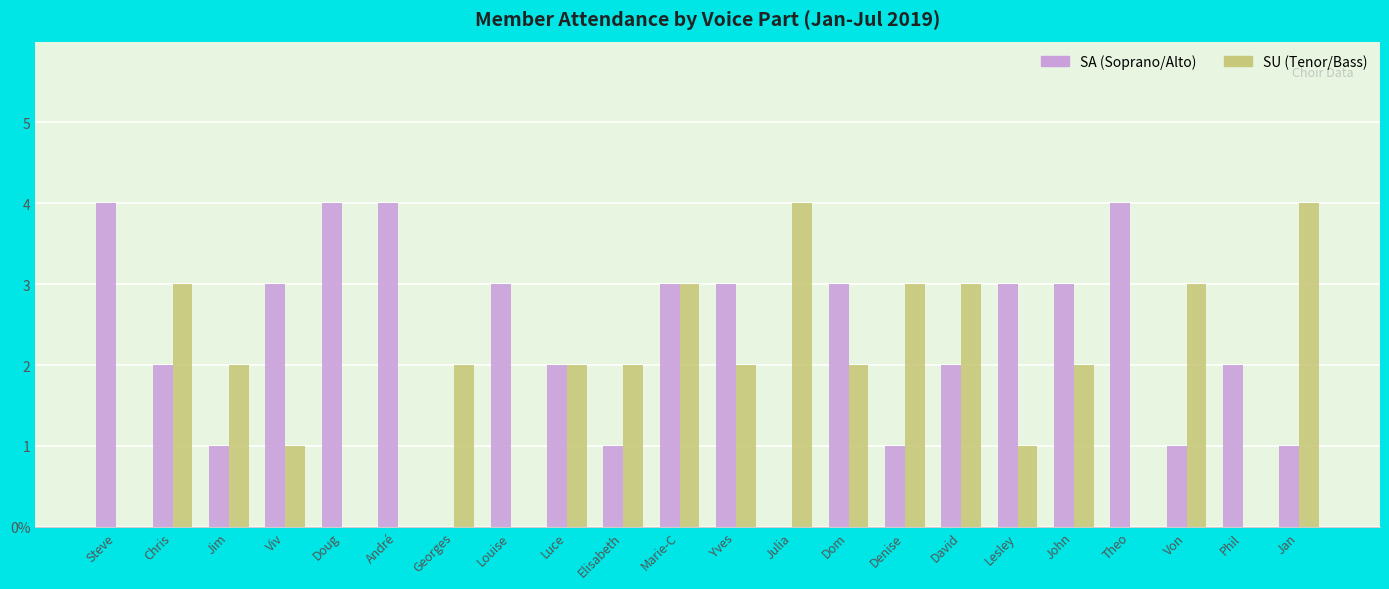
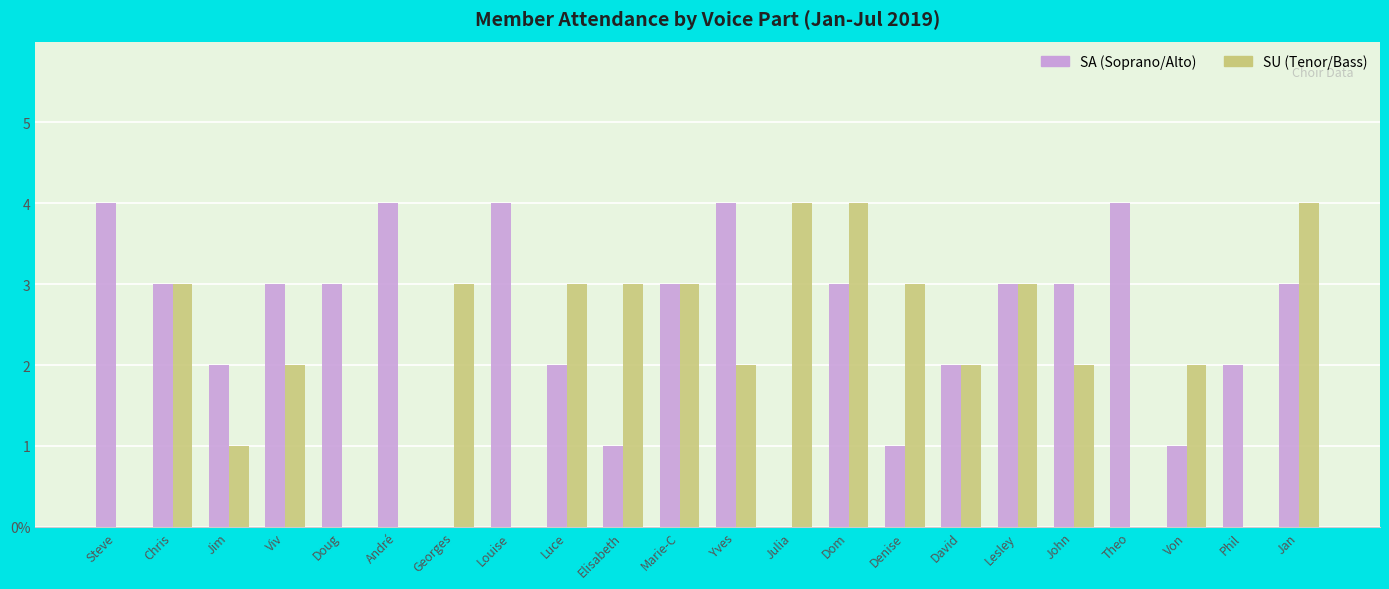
  {
    "SA (Soprano/Alto)": {
      "Steve": 4,
-     "Chris": 2,
-     "Jim": 1,
+     "Chris": 3,
+     "Jim": 2,
      "Viv": 3,
-     "Doug": 4,
+     "Doug": 3,
      "André": 4,
      "Georges": 0,
-     "Louise": 3,
+     "Louise": 4,
      "Luce": 2,
      "Elisabeth": 1,
      "Marie-C": 3,
-     "Yves": 3,
+     "Yves": 4,
      "Julia": 0,
      "Dom": 3,
      "Denise": 1,
      "David": 2,
      "Lesley": 3,
      "John": 3,
      "Theo": 4,
      "Von": 1,
      "Phil": 2,
-     "Jan": 1
+     "Jan": 3
    },
    "SU (Tenor/Bass)": {
      "Steve": 0,
      "Chris": 3,
-     "Jim": 2,
-     "Viv": 1,
+     "Jim": 1,
+     "Viv": 2,
      "Doug": 0,
      "André": 0,
-     "Georges": 2,
+     "Georges": 3,
      "Louise": 0,
-     "Luce": 2,
-     "Elisabeth": 2,
+     "Luce": 3,
+     "Elisabeth": 3,
      "Marie-C": 3,
      "Yves": 2,
      "Julia": 4,
-     "Dom": 2,
+     "Dom": 4,
      "Denise": 3,
-     "David": 3,
-     "Lesley": 1,
+     "David": 2,
+     "Lesley": 3,
      "John": 2,
      "Theo": 0,
-     "Von": 3,
+     "Von": 2,
      "Phil": 0,
      "Jan": 4
    }
  }
